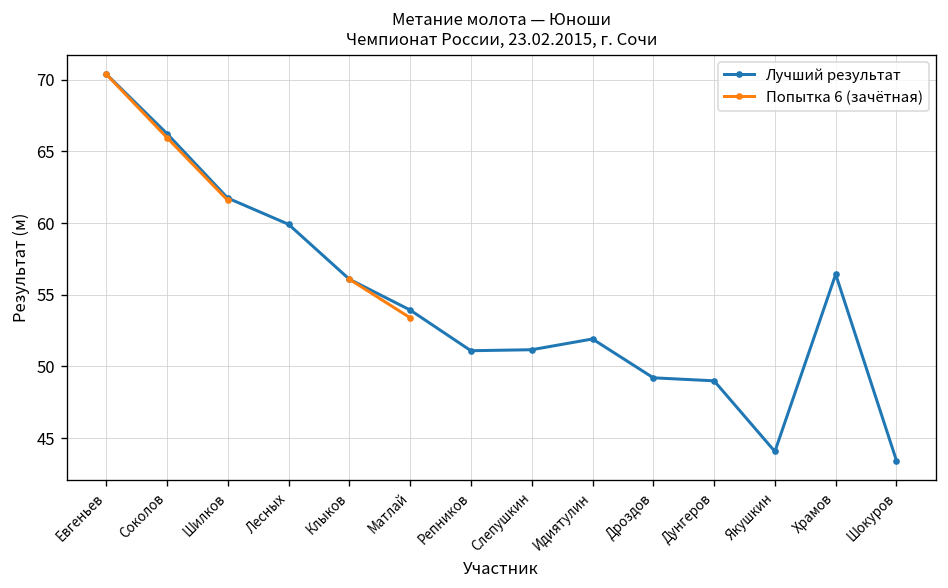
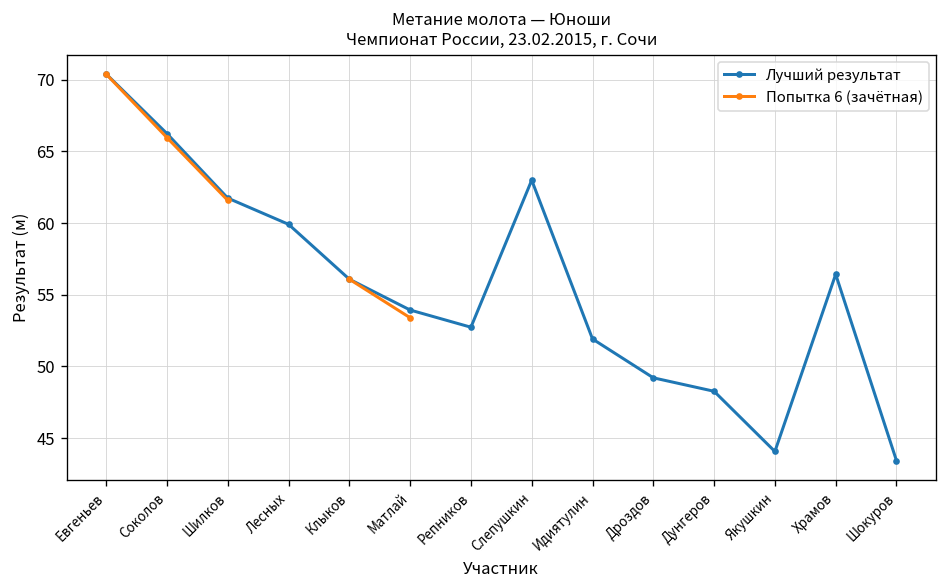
  {
    "Лучший результат": {
      "Соколов": 66.2,
      "Лесных": 59.9,
      "Матлай": 53.9,
-     "Репников": 51.1,
-     "Слепушкин": 51.2,
+     "Репников": 52.7,
+     "Слепушкин": 63.0,
      "Идиятулин": 51.9,
      "Дроздов": 49.2,
-     "Дунгеров": 49.0,
+     "Дунгеров": 48.3,
      "Якушкин": 44.1,
      "Храмов": 56.4,
      "Шокуров": 43.4
    },
    "Попытка 6 (зачётная)": {
      "Соколов": 66.0,
      "Матлай": 53.4
    }
  }
